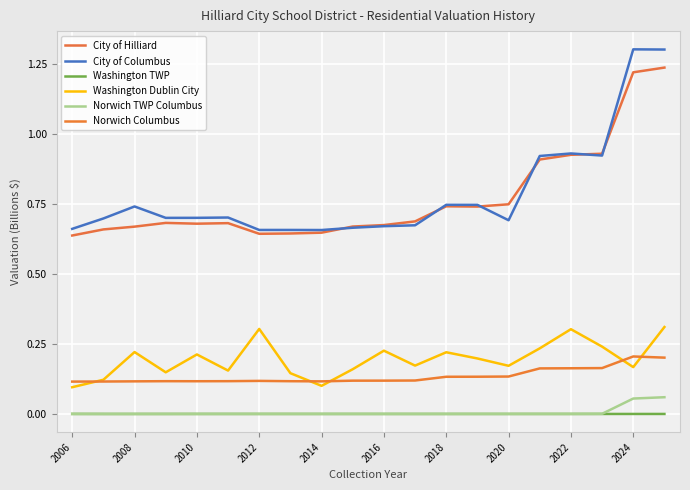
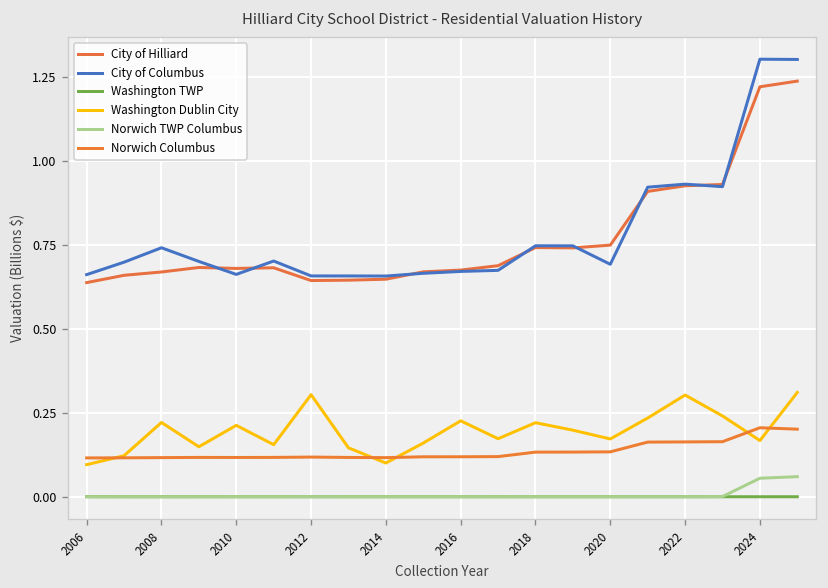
  {
    "City of Columbus": {
      "2006": 0.66,
      "2008": 0.74,
-     "2010": 0.70,
+     "2010": 0.66,
      "2012": 0.66,
      "2014": 0.66,
      "2020": 0.69,
      "2024": 1.30
    },
    "Washington TWP": {
      "2024": 0.00
    },
    "Washington Dublin City": {
      "2006": 0.10,
      "2008": 0.22,
      "2010": 0.21,
      "2012": 0.30,
      "2014": 0.10,
      "2016": 0.23,
      "2018": 0.22,
      "2020": 0.17,
      "2022": 0.30,
      "2024": 0.17
    },
    "Norwich TWP Columbus": {
      "2024": 0.06
    }
  }
